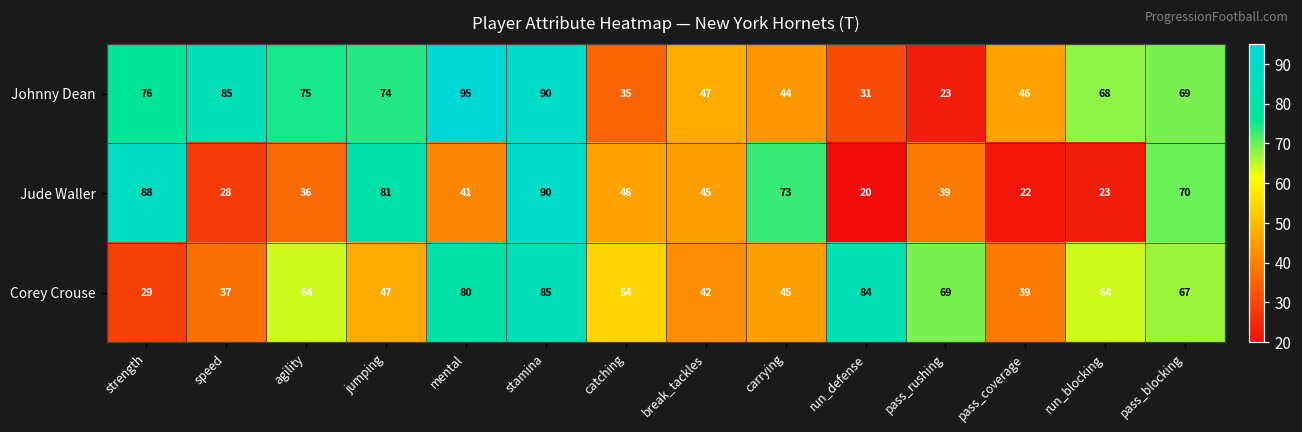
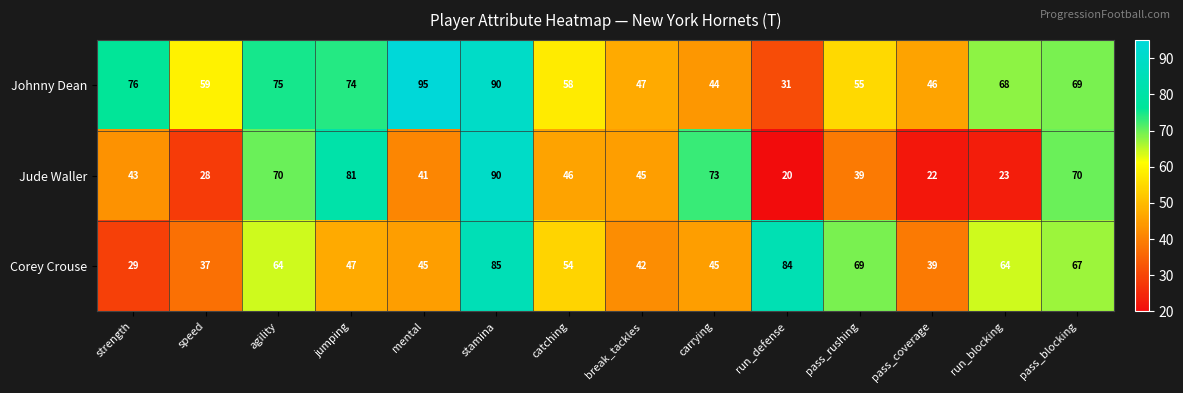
  {
    "Johnny Dean": {
      "strength": 76,
-     "speed": 85,
+     "speed": 59,
      "agility": 75,
      "jumping": 74,
      "mental": 95,
      "stamina": 90,
-     "catching": 35,
+     "catching": 58,
      "break_tackles": 47,
      "carrying": 44,
      "run_defense": 31,
-     "pass_rushing": 23,
+     "pass_rushing": 55,
      "pass_coverage": 46,
      "run_blocking": 68,
      "pass_blocking": 69
    },
    "Jude Waller": {
-     "strength": 88,
+     "strength": 43,
      "speed": 28,
-     "agility": 36,
+     "agility": 70,
      "jumping": 81,
      "mental": 41,
      "stamina": 90,
      "catching": 46,
      "break_tackles": 45,
      "carrying": 73,
      "run_defense": 20,
      "pass_rushing": 39,
      "pass_coverage": 22,
      "run_blocking": 23,
      "pass_blocking": 70
    },
    "Corey Crouse": {
      "strength": 29,
      "speed": 37,
      "agility": 64,
      "jumping": 47,
-     "mental": 80,
+     "mental": 45,
      "stamina": 85,
      "catching": 54,
      "break_tackles": 42,
      "carrying": 45,
      "run_defense": 84,
      "pass_rushing": 69,
      "pass_coverage": 39,
      "run_blocking": 64,
      "pass_blocking": 67
    }
  }
